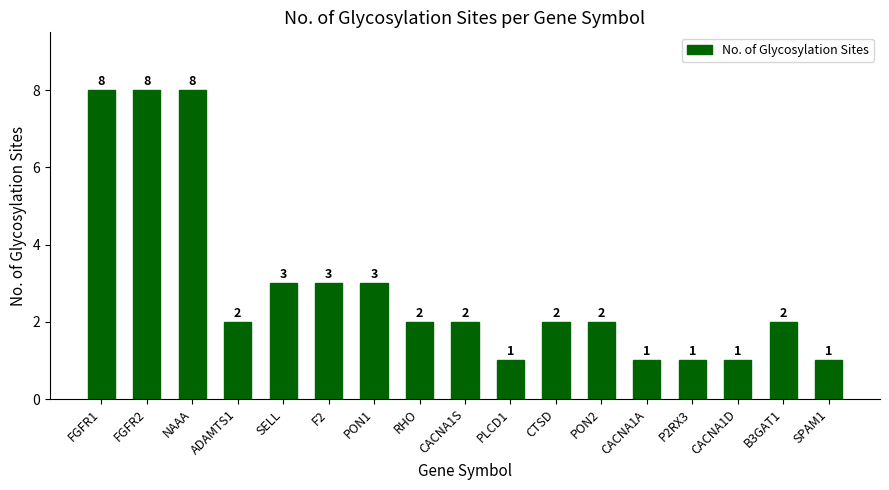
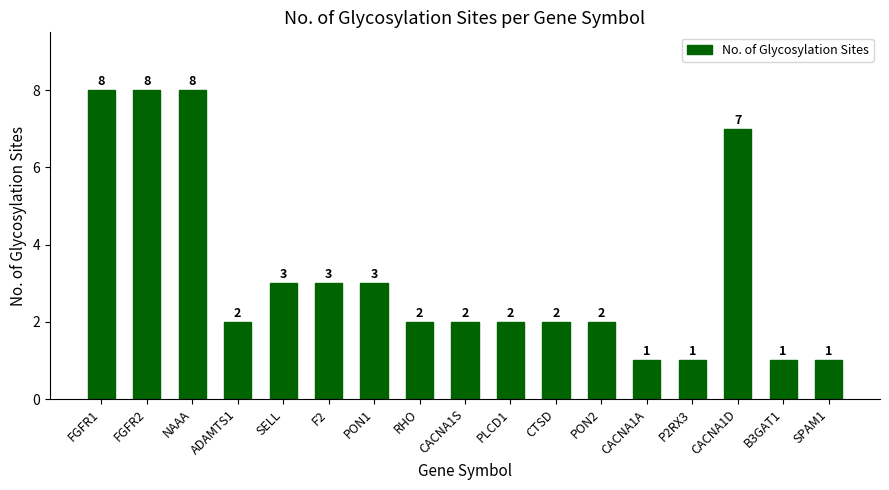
  {
    "FGFR1": 8,
    "FGFR2": 8,
    "NAAA": 8,
    "ADAMTS1": 2,
    "SELL": 3,
    "F2": 3,
    "PON1": 3,
    "RHO": 2,
    "CACNA1S": 2,
-   "PLCD1": 1,
+   "PLCD1": 2,
    "CTSD": 2,
    "PON2": 2,
    "CACNA1A": 1,
    "P2RX3": 1,
-   "CACNA1D": 1,
-   "B3GAT1": 2,
+   "CACNA1D": 7,
+   "B3GAT1": 1,
    "SPAM1": 1
  }
